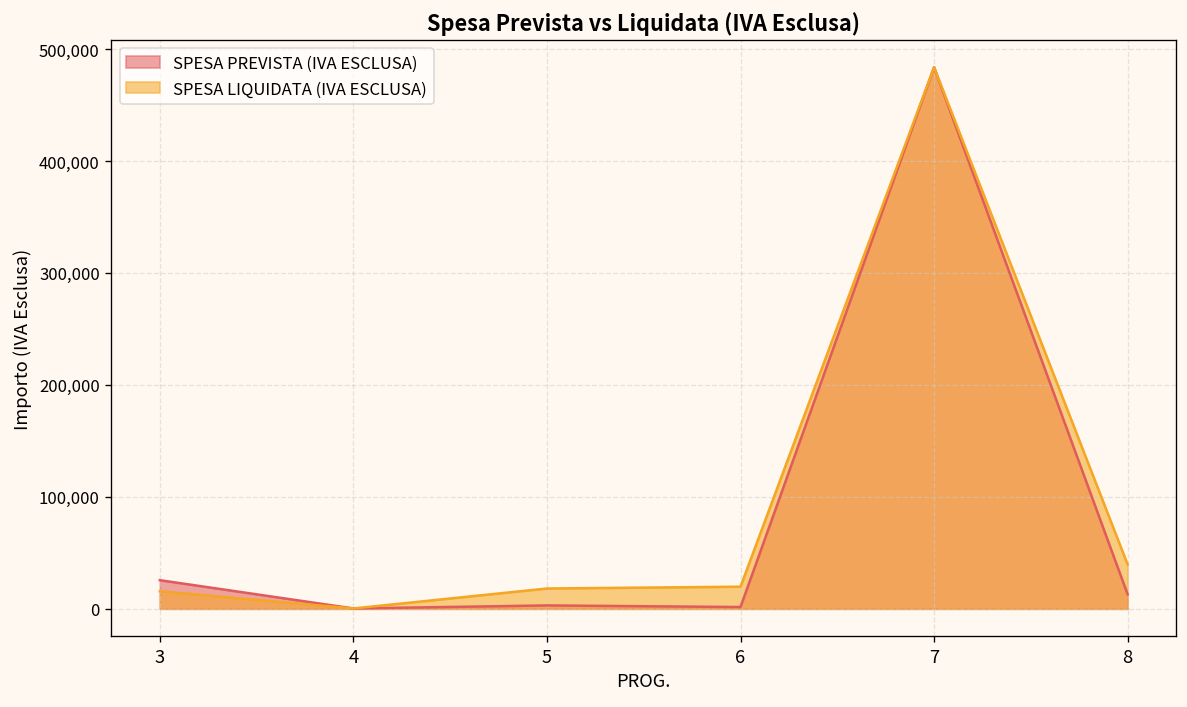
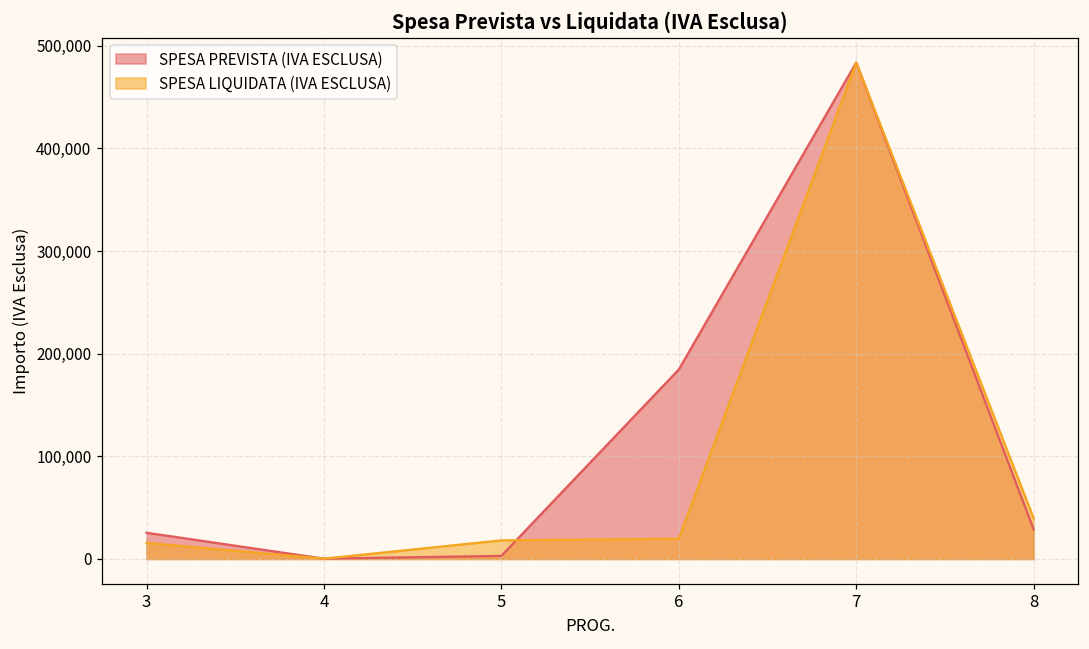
  {
    "SPESA PREVISTA (IVA ESCLUSA)": {
      "3": "30,000",
      "5": "0",
-     "6": "0",
-     "8": "10,000"
+     "6": "180,000",
+     "8": "30,000"
    },
    "SPESA LIQUIDATA (IVA ESCLUSA)": {
      "3": "20,000",
      "5": "20,000",
      "6": "20,000",
      "8": "40,000"
    }
  }
